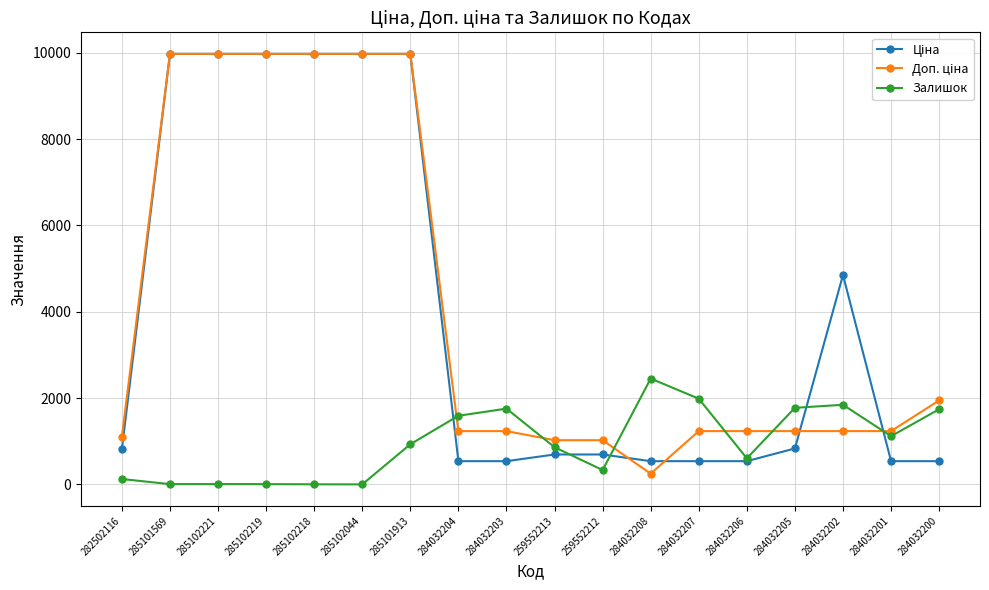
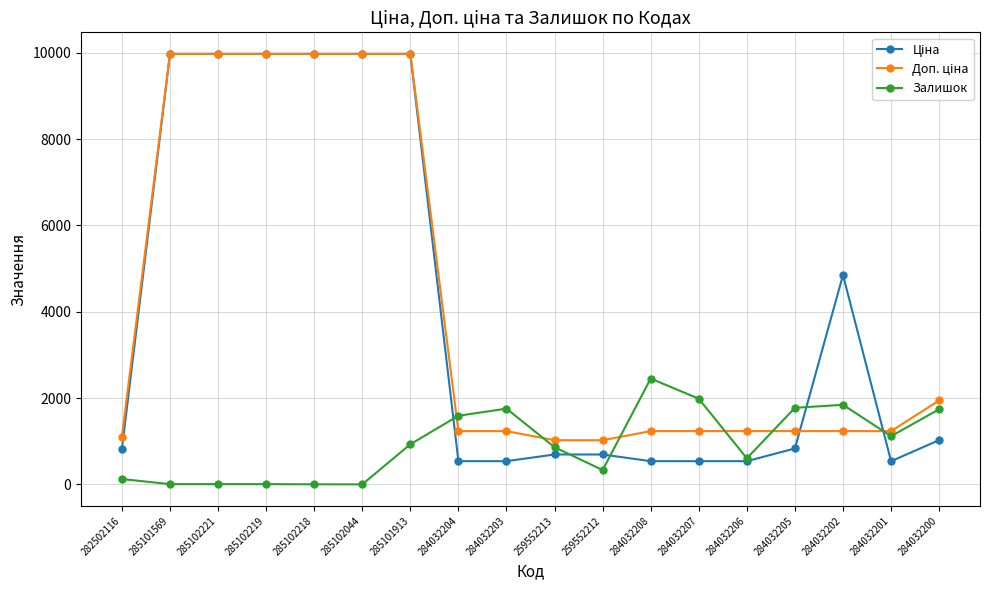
  {
    "Ціна": {
      "282502116": 800,
      "284032204": 500,
      "284032203": 500,
      "259552213": 700,
      "259552212": 700,
      "284032208": 500,
      "284032207": 500,
      "284032206": 500,
      "284032205": 800,
      "284032202": 4900,
      "284032201": 500,
-     "284032200": 500
+     "284032200": 1000
    },
    "Доп. ціна": {
      "282502116": 1100,
      "284032204": 1200,
      "284032203": 1200,
      "259552213": 1000,
      "259552212": 1000,
-     "284032208": 200,
+     "284032208": 1200,
      "284032207": 1200,
      "284032206": 1200,
      "284032205": 1200,
      "284032202": 1200,
      "284032201": 1200,
      "284032200": 1900
    },
    "Залишок": {
      "282502116": 100,
      "285101569": 0,
      "285102221": 0,
      "285102219": 0,
      "285102218": 0,
      "285102044": 0,
      "285101913": 900,
      "284032204": 1600,
      "284032203": 1800,
      "259552213": 900,
      "259552212": 300,
      "284032208": 2500,
      "284032207": 2000,
      "284032206": 600,
      "284032205": 1800,
      "284032202": 1800,
      "284032201": 1100,
      "284032200": 1700
    }
  }
